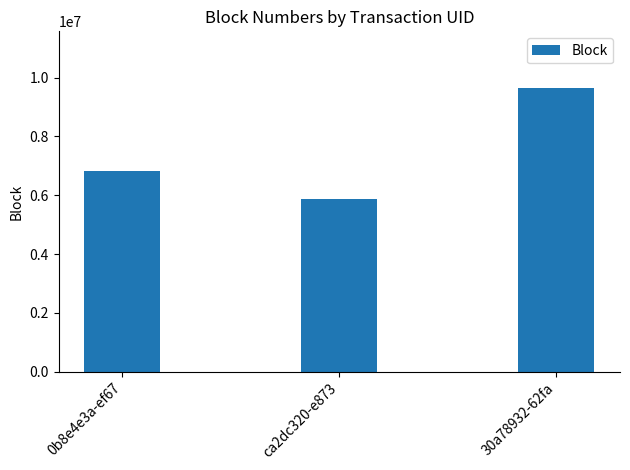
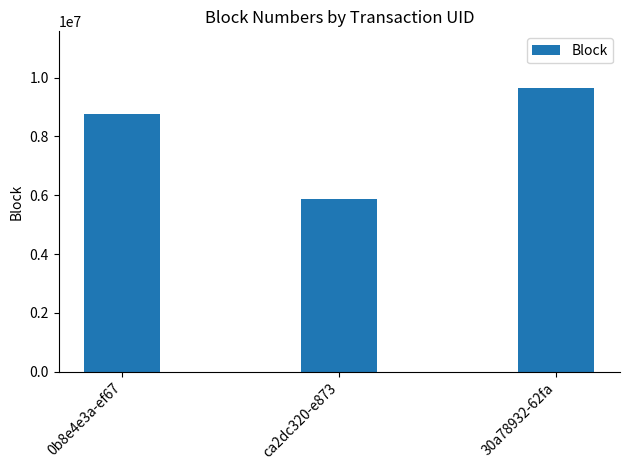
  {
-   "0b8e4e3a-ef67": 6800000,
+   "0b8e4e3a-ef67": 8700000,
    "ca2dc320-e873": 5900000,
    "30a78932-62fa": 9600000
  }
